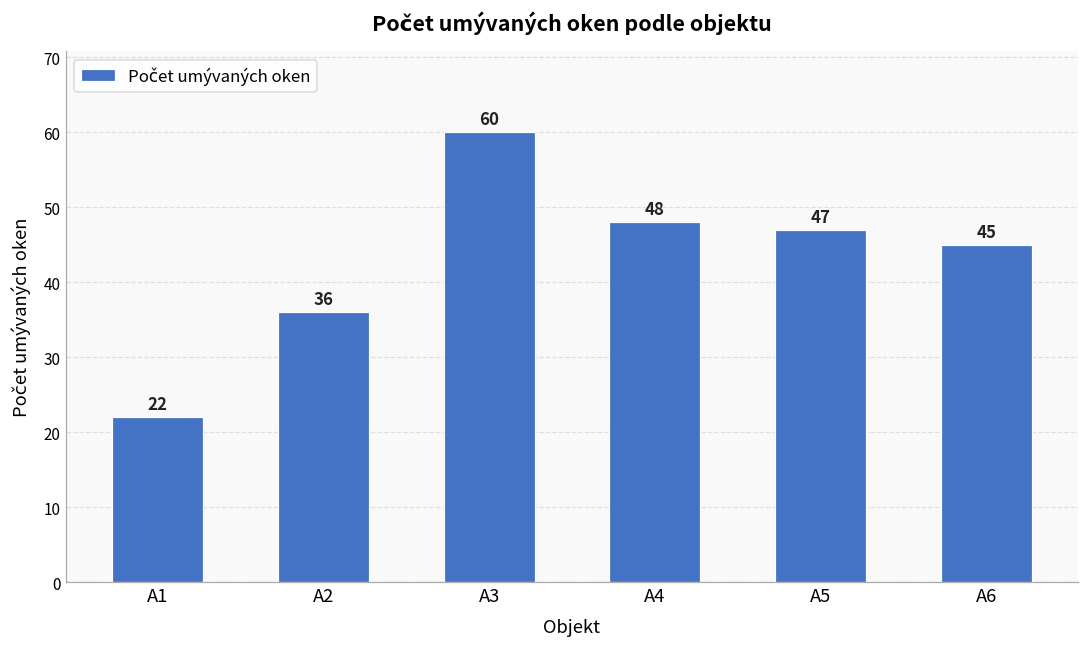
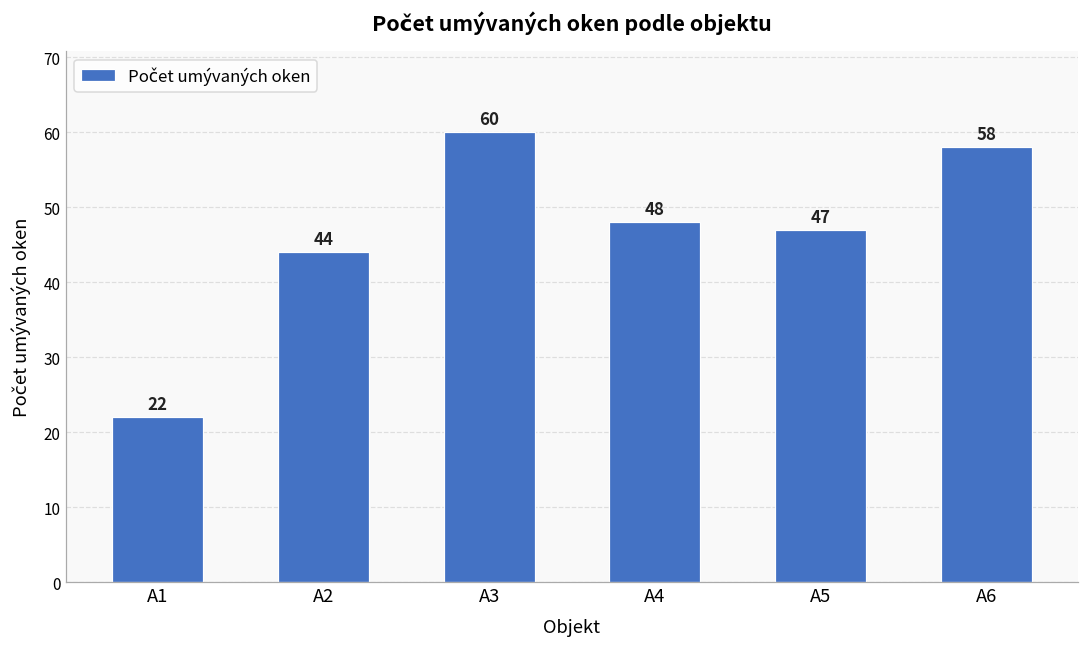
  {
    "A1": 22,
-   "A2": 36,
+   "A2": 44,
    "A3": 60,
    "A4": 48,
    "A5": 47,
-   "A6": 45
+   "A6": 58
  }
